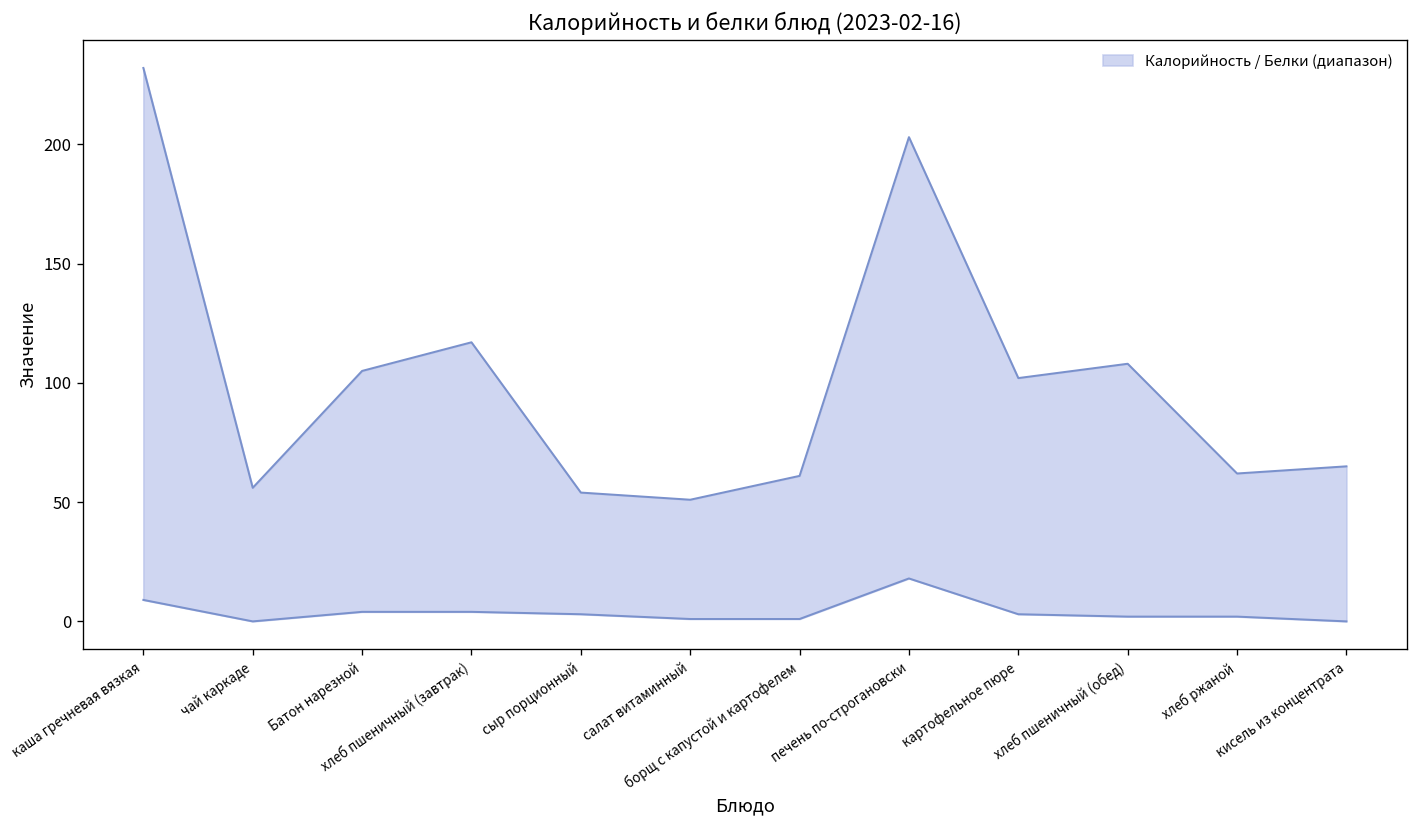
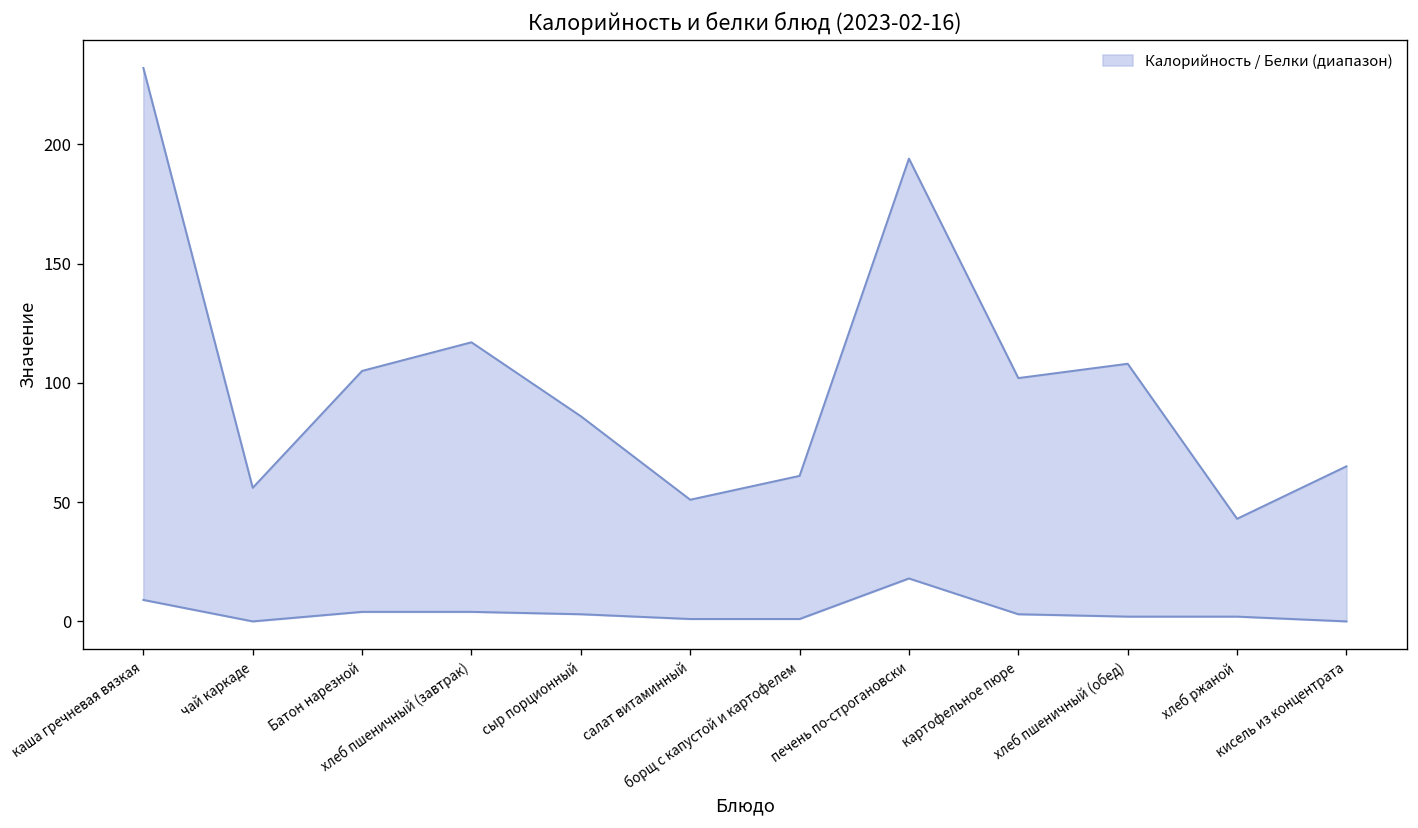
  {
    "Калорийность / Белки (диапазон)": {
      "каша гречневая вязкая": 232,
      "чай каркаде": 56,
      "Батон нарезной": 105,
      "хлеб пшеничный (завтрак)": 117,
-     "сыр порционный": 54,
+     "сыр порционный": 86,
      "салат витаминный": 51,
      "борщ с капустой и картофелем": 61,
-     "печень по-строгановски": 203,
+     "печень по-строгановски": 194,
      "картофельное пюре": 102,
      "хлеб пшеничный (обед)": 108,
-     "хлеб ржаной": 62,
+     "хлеб ржаной": 43,
      "кисель из концентрата": 65
    }
  }
